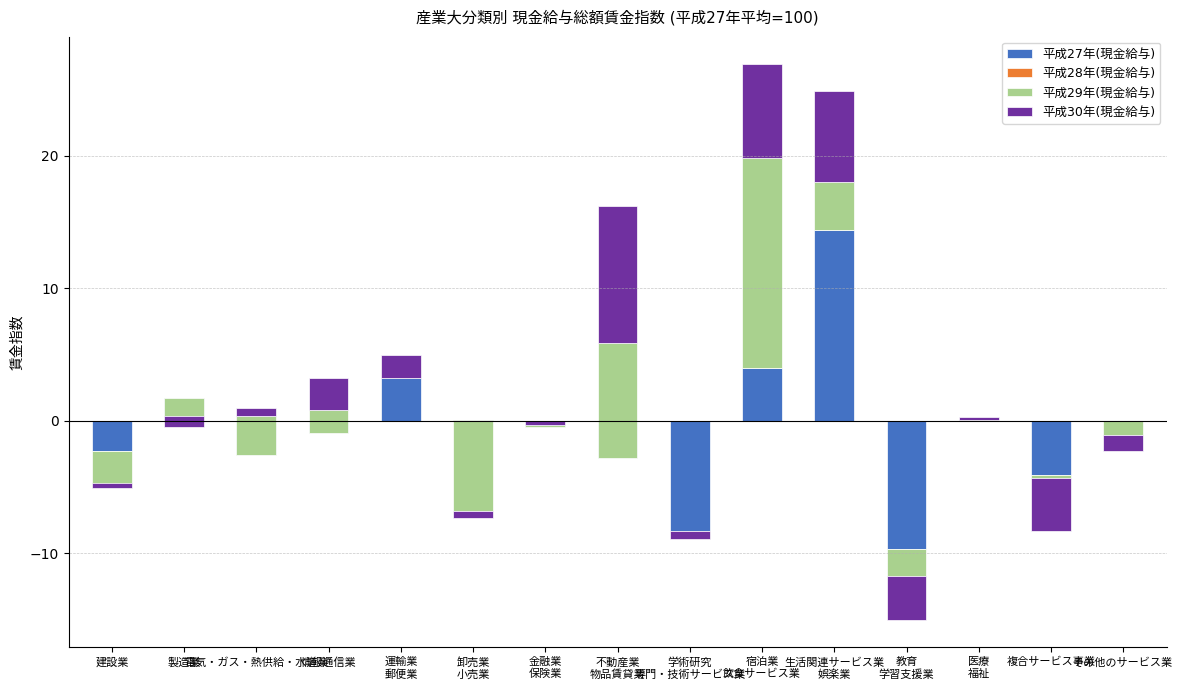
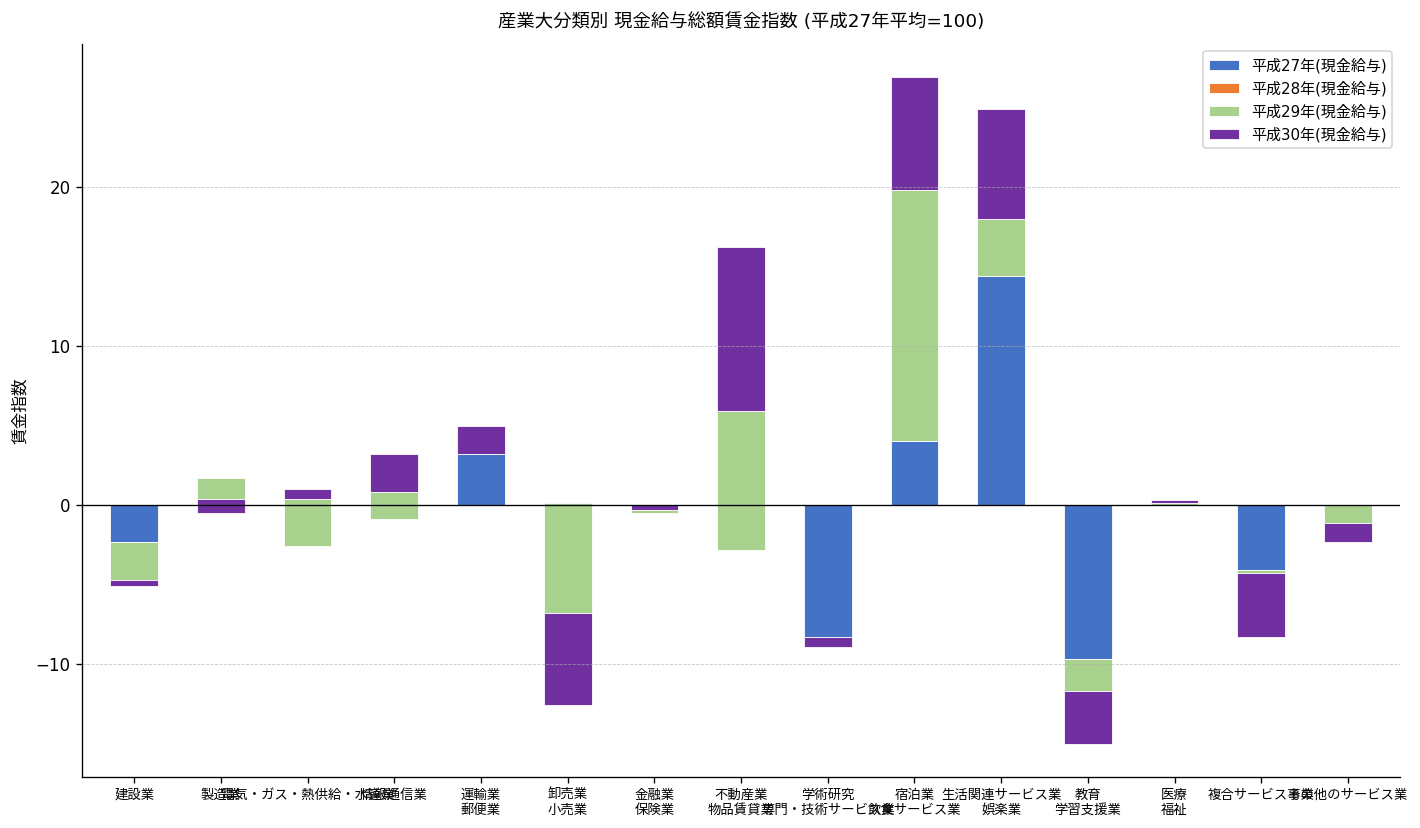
  {
    "平成28年(現金給与)": {
      "卸売業 小売業": 0.0,
      "医療 福祉": 0.0
    },
    "平成29年(現金給与)": {
      "建設業": -2.8,
      "卸売業 小売業": -6.9,
      "教育 学習支援業": -2.0
    },
    "平成30年(現金給与)": {
      "運輸業 郵便業": 1.8,
-     "卸売業 小売業": -0.5,
+     "卸売業 小売業": -5.8,
      "金融業 保険業": 0.3,
      "教育 学習支援業": -3.3,
      "医療 福祉": 0.2
    }
  }
